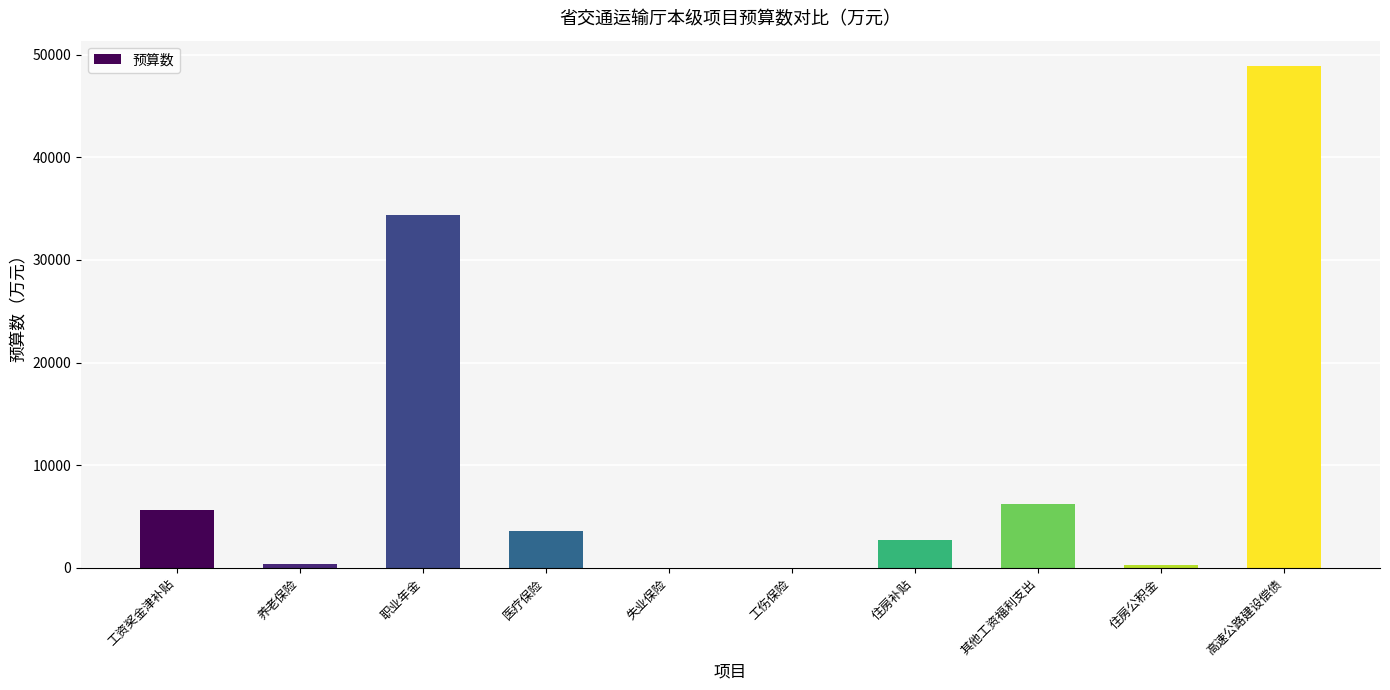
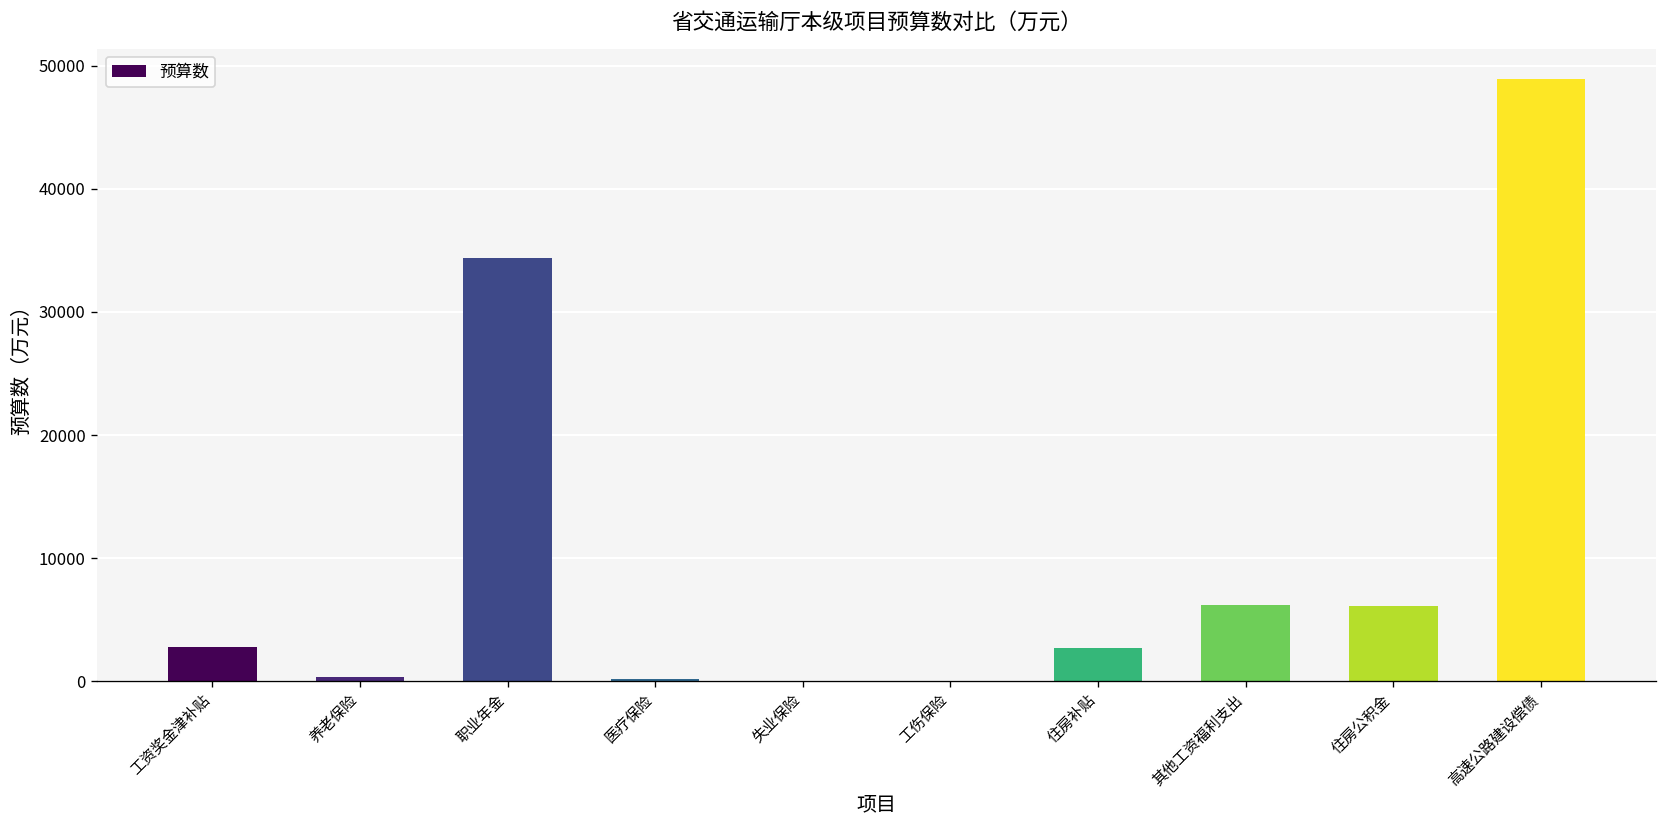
  {
-   "工资奖金津补贴": 5600,
+   "工资奖金津补贴": 2800,
    "养老保险": 400,
    "职业年金": 34400,
-   "医疗保险": 3600,
+   "医疗保险": 200,
    "住房补贴": 2700,
    "其他工资福利支出": 6200,
-   "住房公积金": 300,
+   "住房公积金": 6100,
    "高速公路建设偿债": 48900
  }
